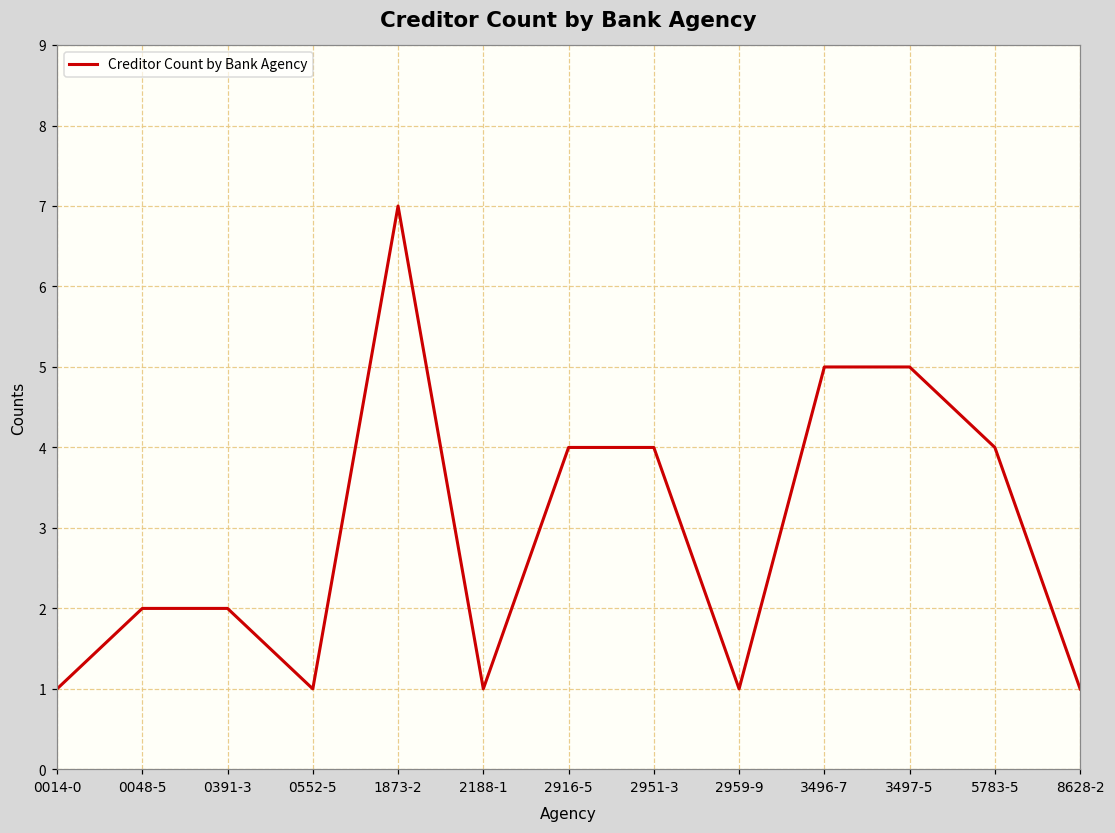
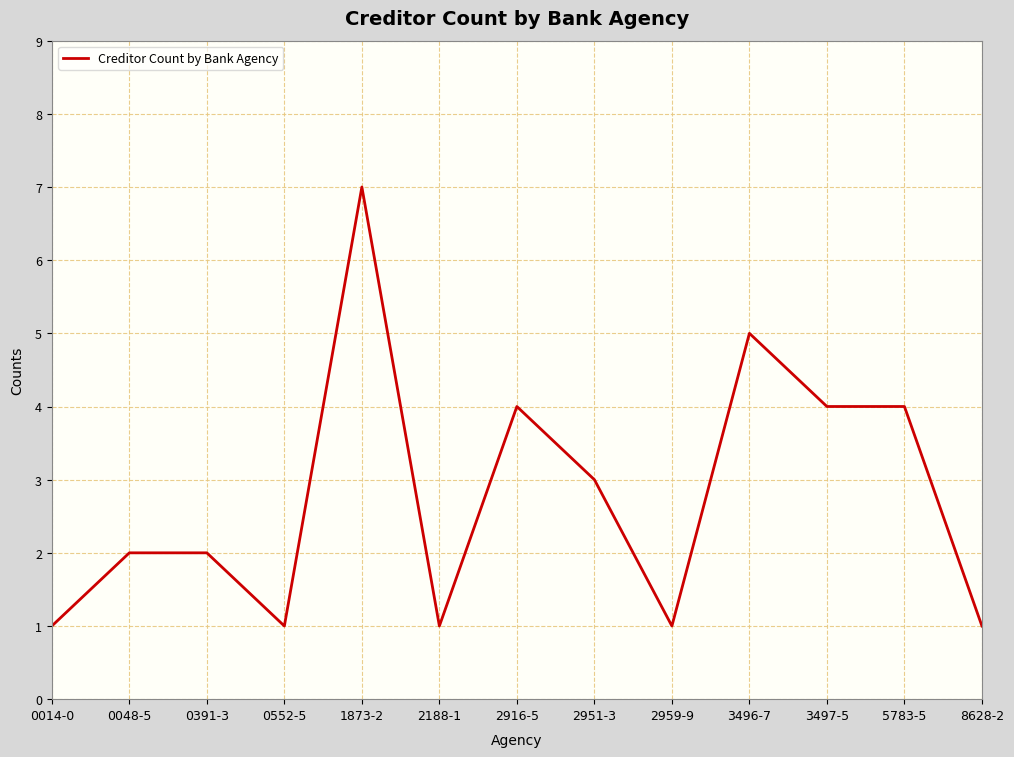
  {
    "0014-0": 1,
    "0048-5": 2,
    "0391-3": 2,
    "0552-5": 1,
    "1873-2": 7,
    "2188-1": 1,
    "2916-5": 4,
-   "2951-3": 4,
+   "2951-3": 3,
    "2959-9": 1,
    "3496-7": 5,
-   "3497-5": 5,
+   "3497-5": 4,
    "5783-5": 4,
    "8628-2": 1
  }
